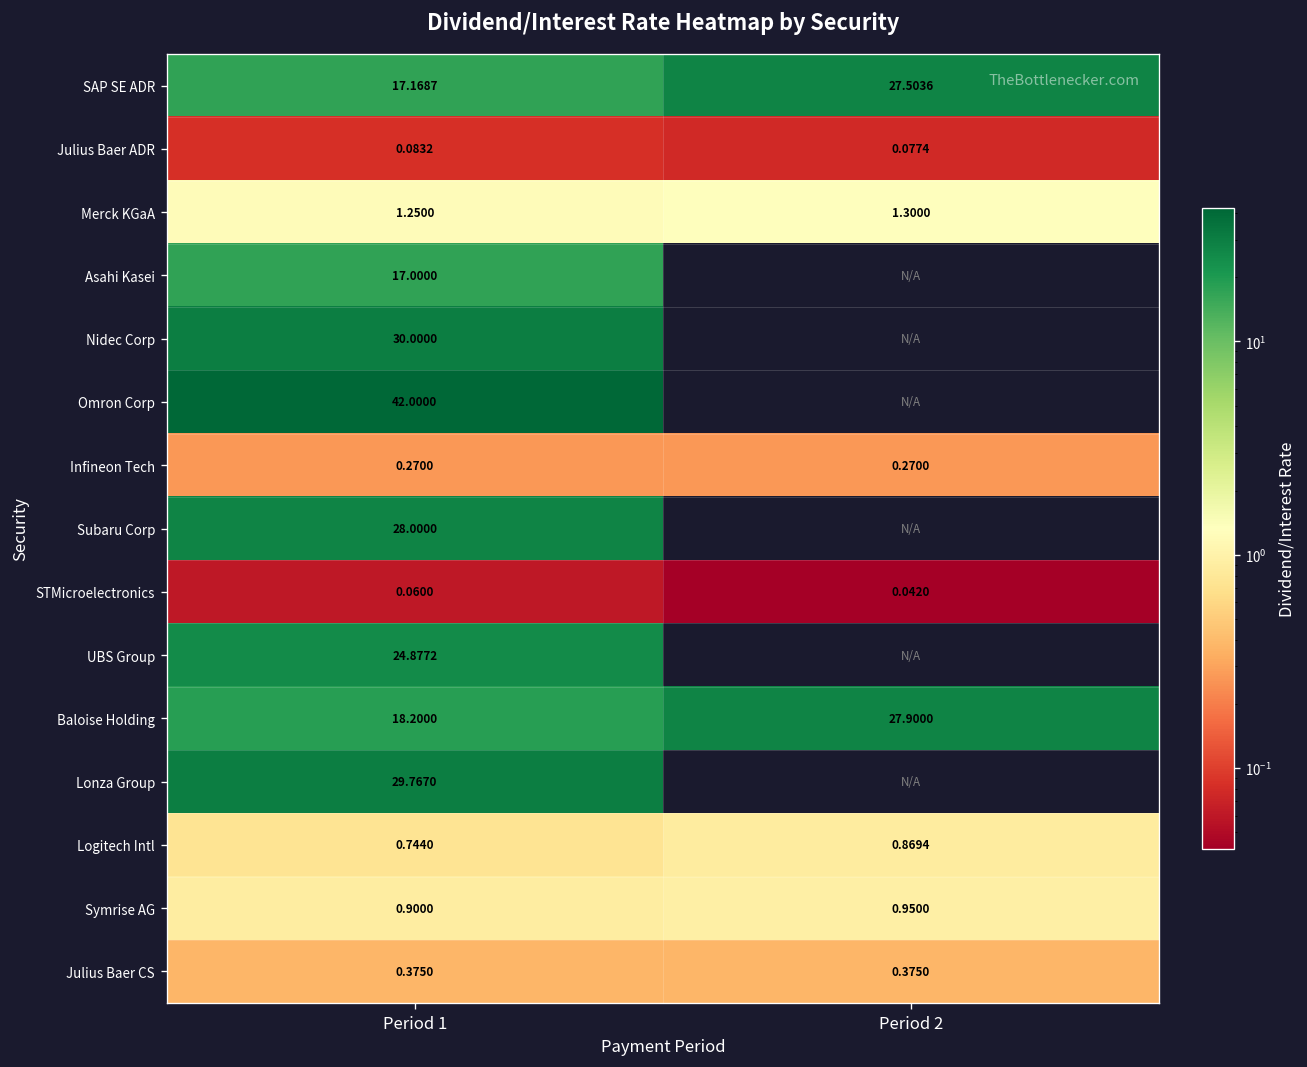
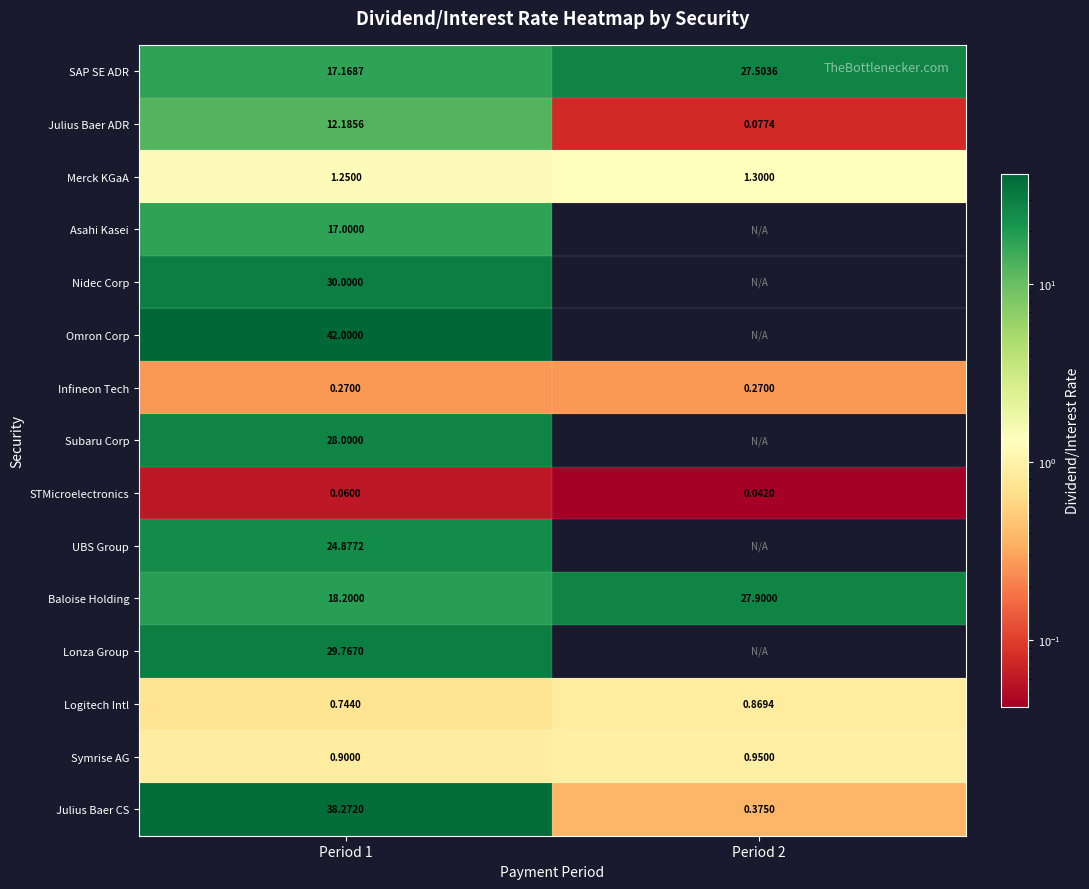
  {
    "SAP SE ADR": {
      "Period 1": 17.1687
    },
    "Julius Baer ADR": {
-     "Period 1": 0.0832,
+     "Period 1": 12.1856,
      "Period 2": 0.0774
    },
    "Merck KGaA": {
      "Period 1": 1.2500,
      "Period 2": 1.3000
    },
    "Asahi Kasei": {
      "Period 1": 17.0000
    },
    "Nidec Corp": {
      "Period 1": 30.0000
    },
    "Omron Corp": {
      "Period 1": 42.0000
    },
    "Infineon Tech": {
      "Period 1": 0.2700,
      "Period 2": 0.2700
    },
    "Subaru Corp": {
      "Period 1": 28.0000
    },
    "STMicroelectronics": {
      "Period 1": 0.0600,
      "Period 2": 0.0420
    },
    "UBS Group": {
      "Period 1": 24.8772
    },
    "Baloise Holding": {
      "Period 1": 18.2000,
      "Period 2": 27.9000
    },
    "Lonza Group": {
      "Period 1": 29.7670
    },
    "Logitech Intl": {
      "Period 1": 0.7440,
      "Period 2": 0.8694
    },
    "Symrise AG": {
      "Period 1": 0.9000,
      "Period 2": 0.9500
    },
    "Julius Baer CS": {
-     "Period 1": 0.3750,
+     "Period 1": 38.2720,
      "Period 2": 0.3750
    }
  }
